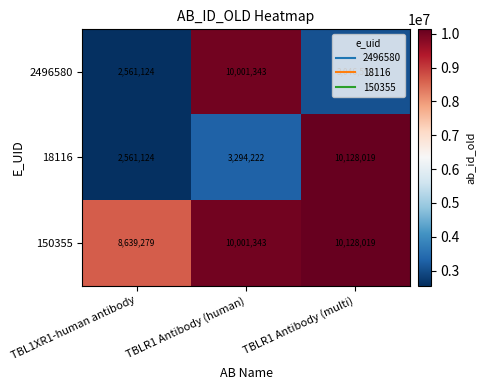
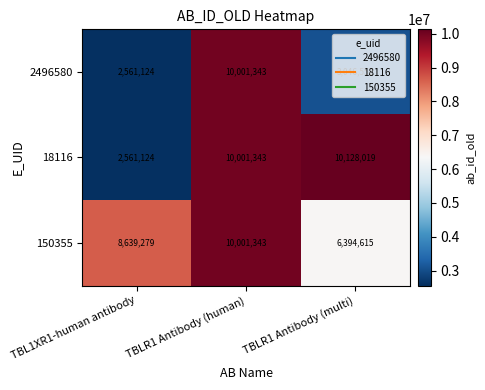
  {
    "2496580": {
      "TBL1XR1-human antibody": "2,561,124",
      "TBLR1 Antibody (human)": "10,001,343"
    },
    "18116": {
      "TBL1XR1-human antibody": "2,561,124",
-     "TBLR1 Antibody (human)": "3,294,222",
+     "TBLR1 Antibody (human)": "10,001,343",
      "TBLR1 Antibody (multi)": "10,128,019"
    },
    "150355": {
      "TBL1XR1-human antibody": "8,639,279",
      "TBLR1 Antibody (human)": "10,001,343",
-     "TBLR1 Antibody (multi)": "10,128,019"
+     "TBLR1 Antibody (multi)": "6,394,615"
    }
  }
